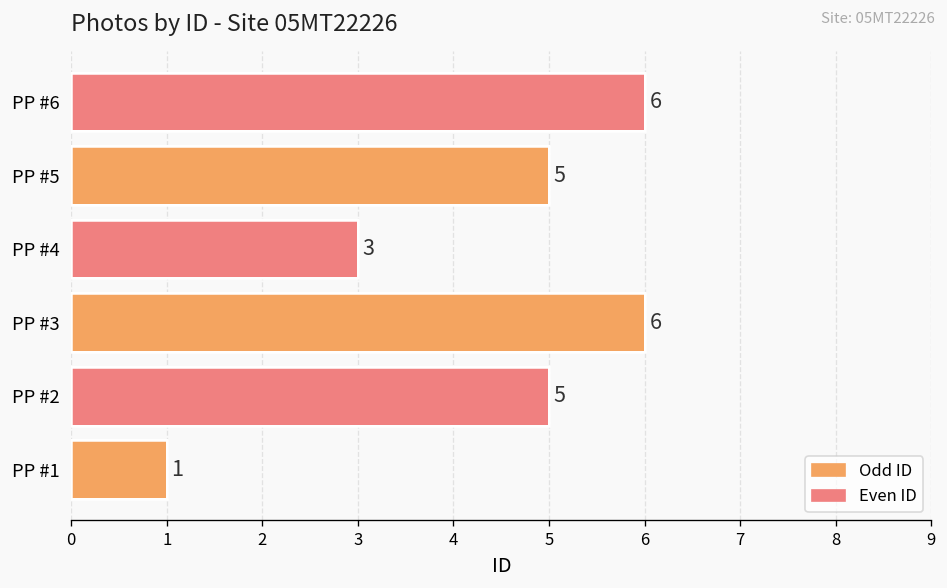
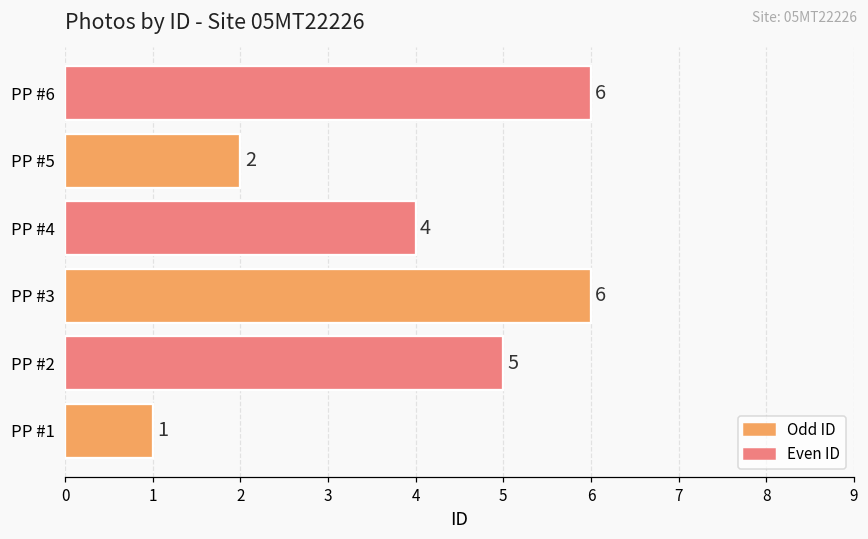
  {
    "PP #6": 6,
-   "PP #5": 5,
-   "PP #4": 3,
+   "PP #5": 2,
+   "PP #4": 4,
    "PP #3": 6,
    "PP #2": 5,
    "PP #1": 1
  }
